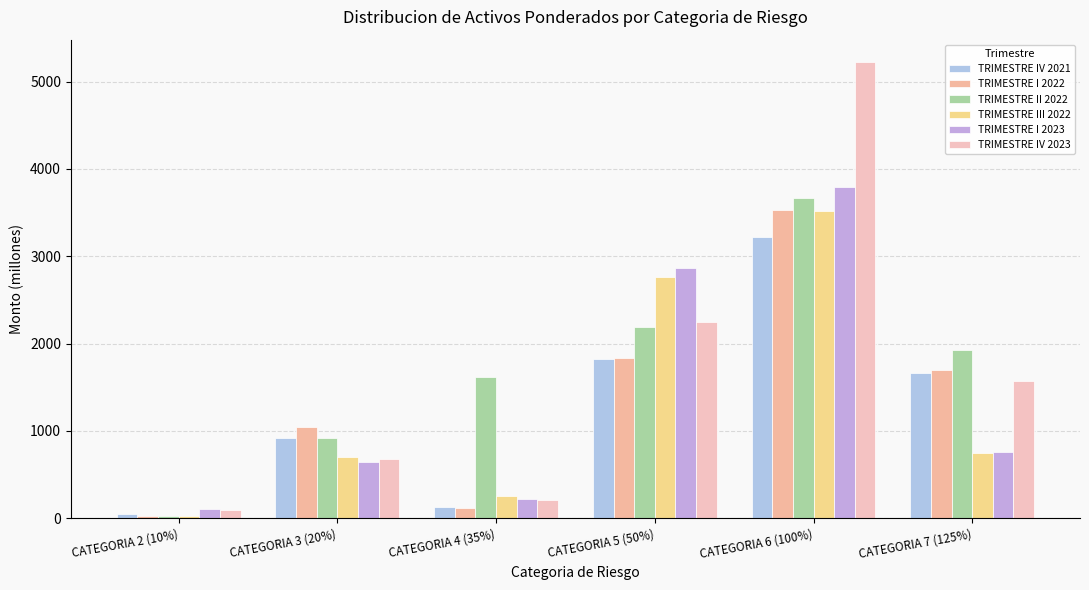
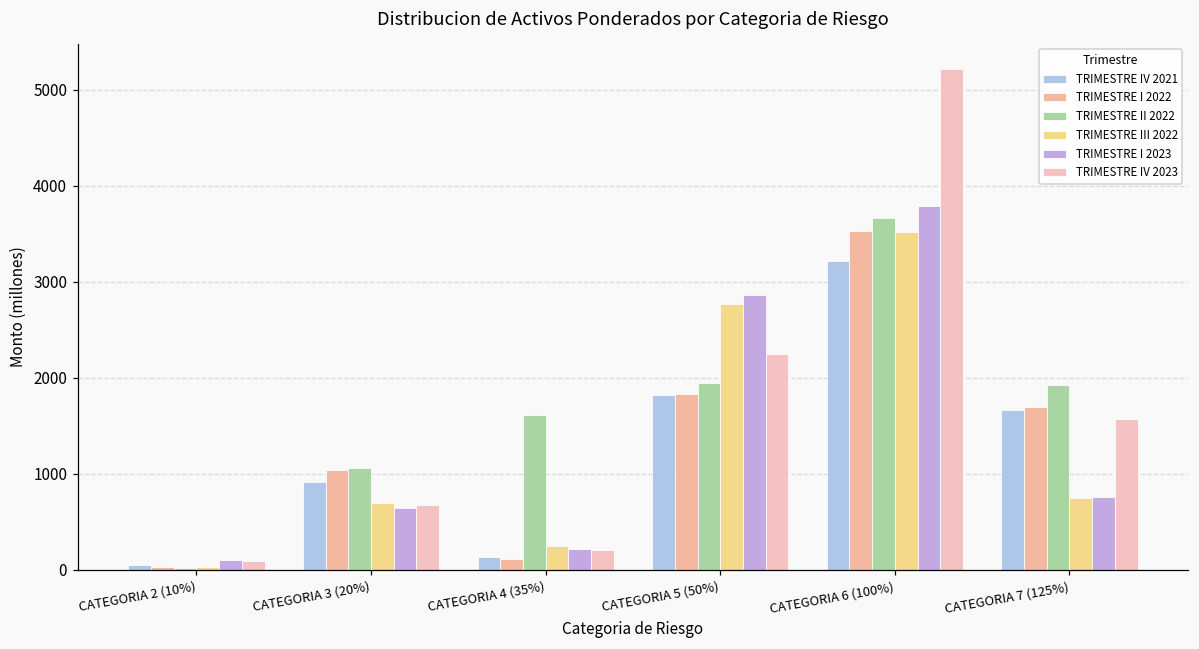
  {
    "TRIMESTRE II 2022": {
-     "CATEGORIA 3 (20%)": 900,
+     "CATEGORIA 3 (20%)": 1100,
      "CATEGORIA 4 (35%)": 1600,
-     "CATEGORIA 5 (50%)": 2200,
+     "CATEGORIA 5 (50%)": 1900,
      "CATEGORIA 6 (100%)": 3700,
      "CATEGORIA 7 (125%)": 1900
    }
  }
